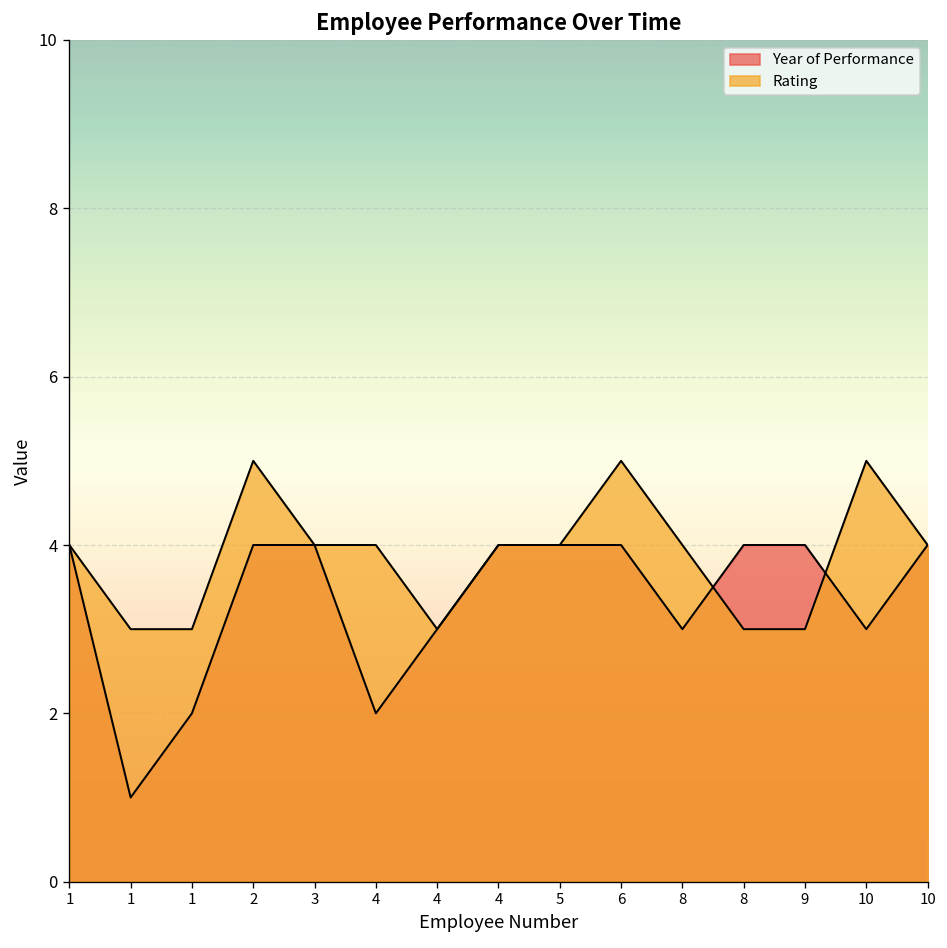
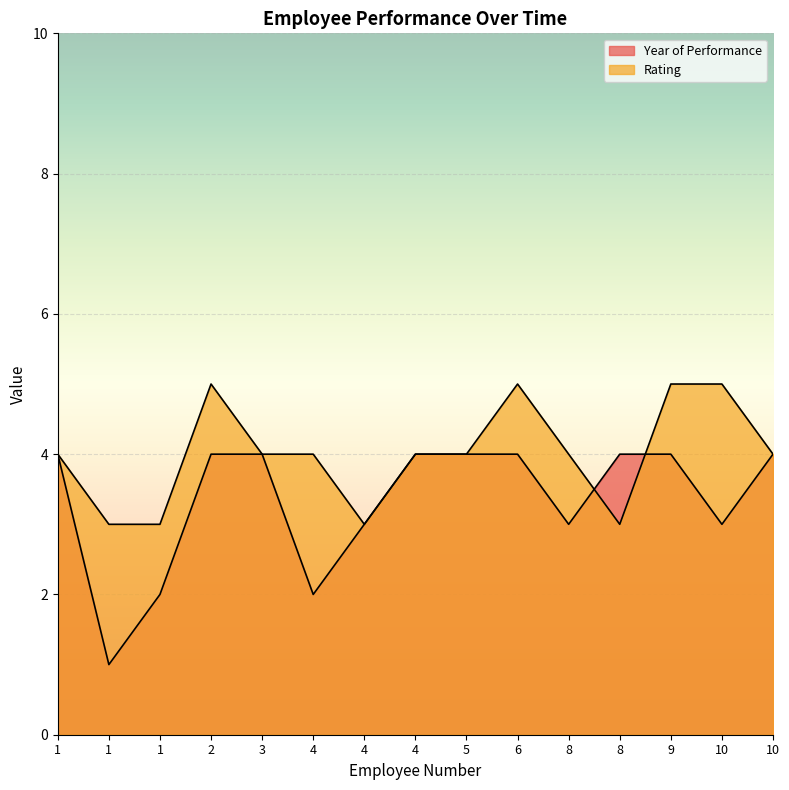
  {
    "Year of Performance": {
      "2": 4,
      "6": 4,
      "9": 4
    },
    "Rating": {
      "2": 5,
      "6": 5,
-     "9": 3
+     "9": 5
    }
  }
